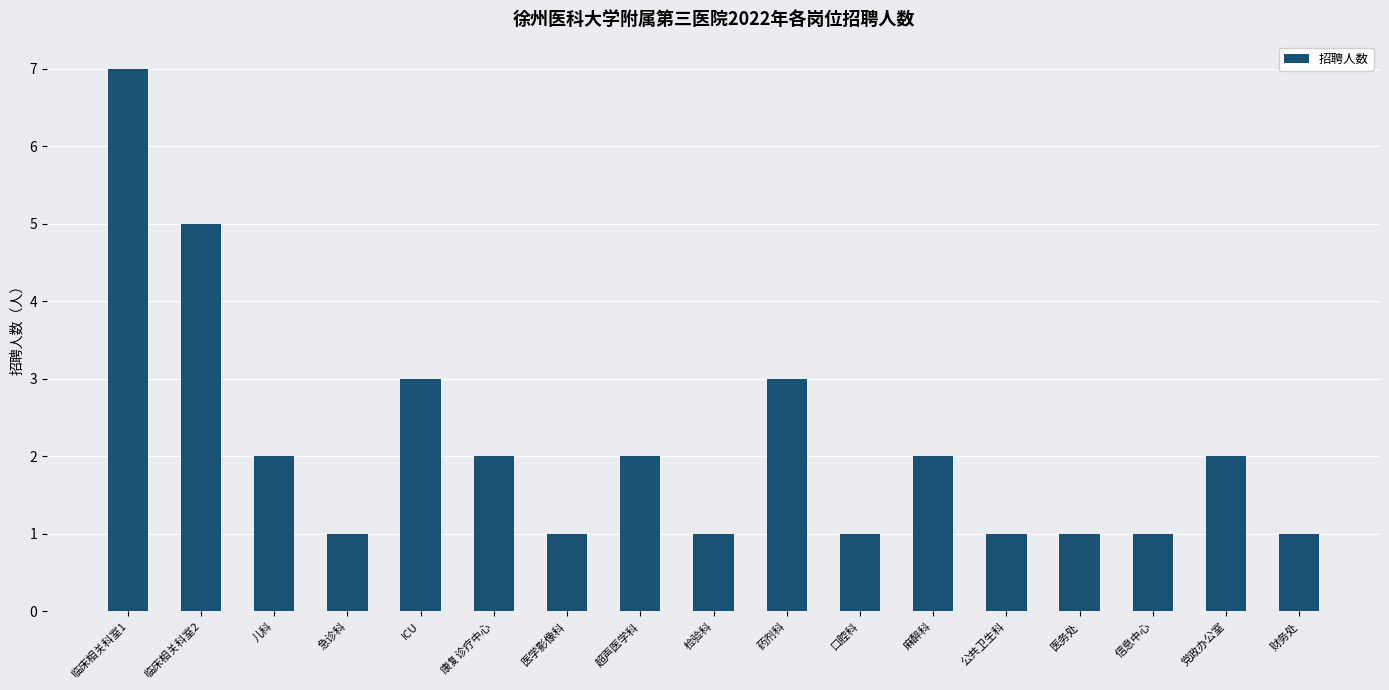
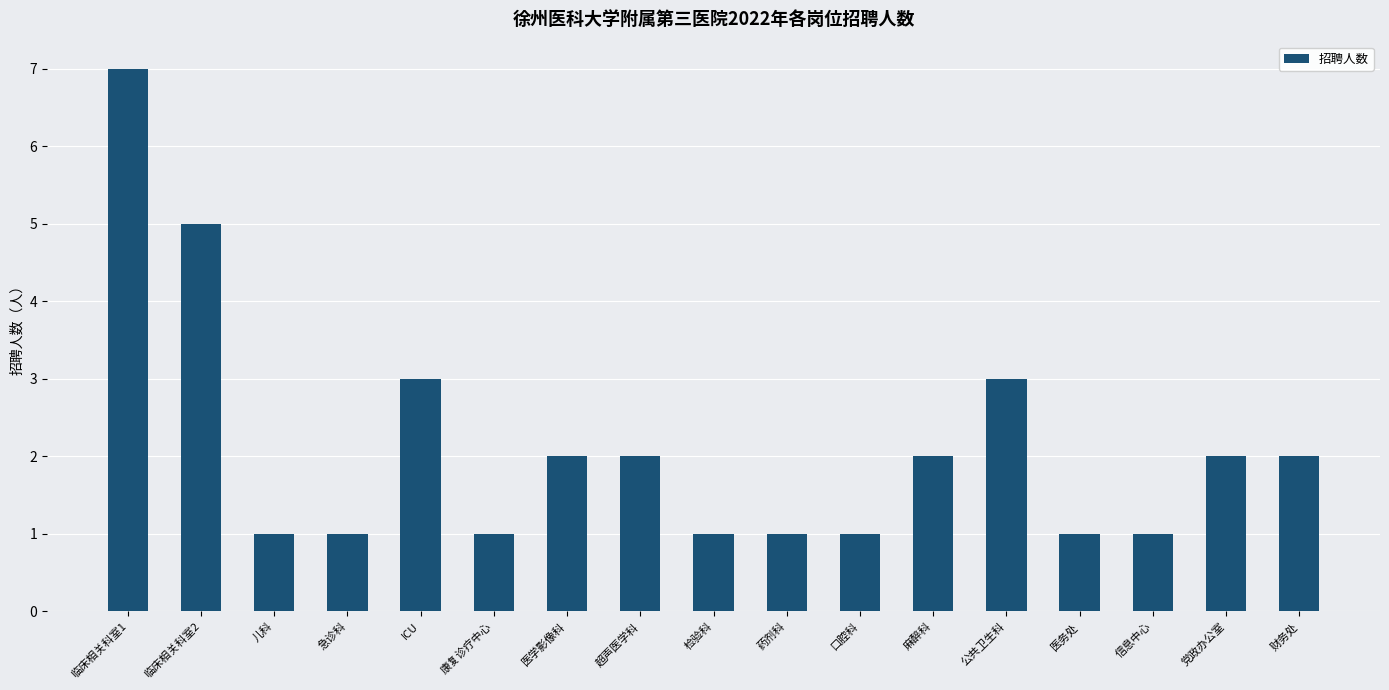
  {
    "临床相关科室1": 7,
    "临床相关科室2": 5,
-   "儿科": 2,
+   "儿科": 1,
    "急诊科": 1,
    "ICU": 3,
-   "康复诊疗中心": 2,
-   "医学影像科": 1,
+   "康复诊疗中心": 1,
+   "医学影像科": 2,
    "超声医学科": 2,
    "检验科": 1,
-   "药剂科": 3,
+   "药剂科": 1,
    "口腔科": 1,
    "麻醉科": 2,
-   "公共卫生科": 1,
+   "公共卫生科": 3,
    "医务处": 1,
    "信息中心": 1,
    "党政办公室": 2,
-   "财务处": 1
+   "财务处": 2
  }
